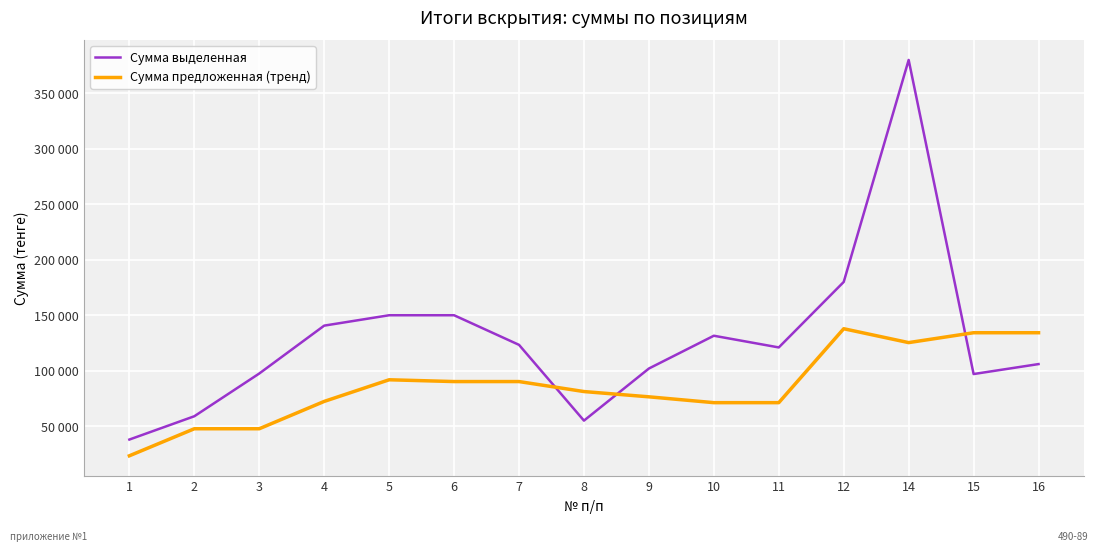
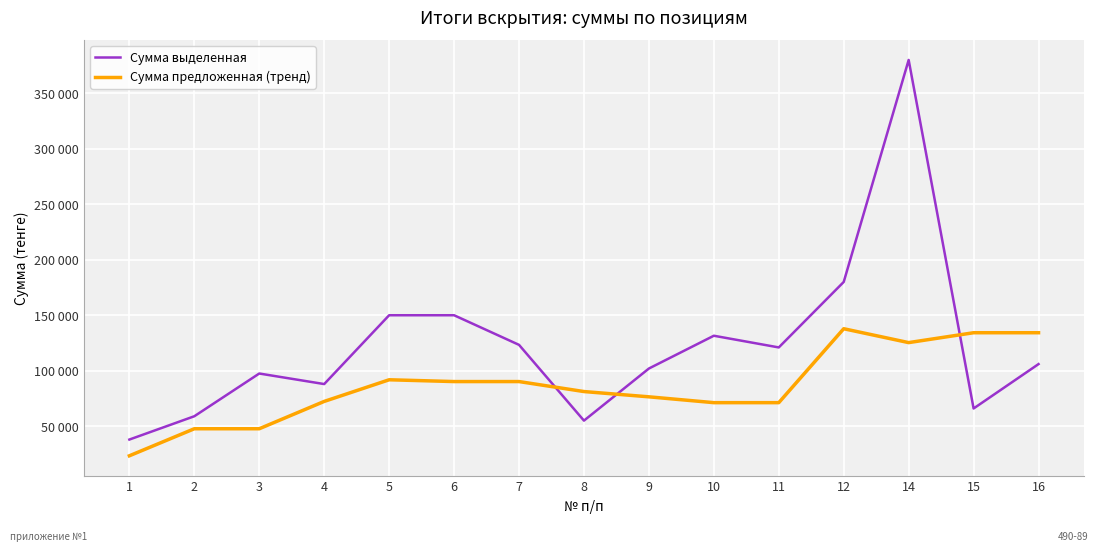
  {
    "Сумма выделенная": {
      "1": 38000,
      "2": 59000,
      "3": 98000,
-     "4": 141000,
+     "4": 88000,
      "5": 150000,
      "6": 150000,
      "7": 123000,
      "8": 55000,
      "9": 102000,
      "10": 132000,
      "11": 121000,
      "12": 180000,
      "14": 380000,
-     "15": 97000,
+     "15": 66000,
      "16": 106000
    },
    "Сумма предложенная (тренд)": {
      "1": 23000,
      "2": 48000,
      "3": 48000,
      "4": 72000,
      "5": 92000,
      "6": 90000,
      "7": 90000,
      "8": 81000,
      "9": 77000,
      "10": 71000,
      "11": 71000,
      "12": 138000,
      "14": 125000,
      "15": 134000,
      "16": 134000
    }
  }
